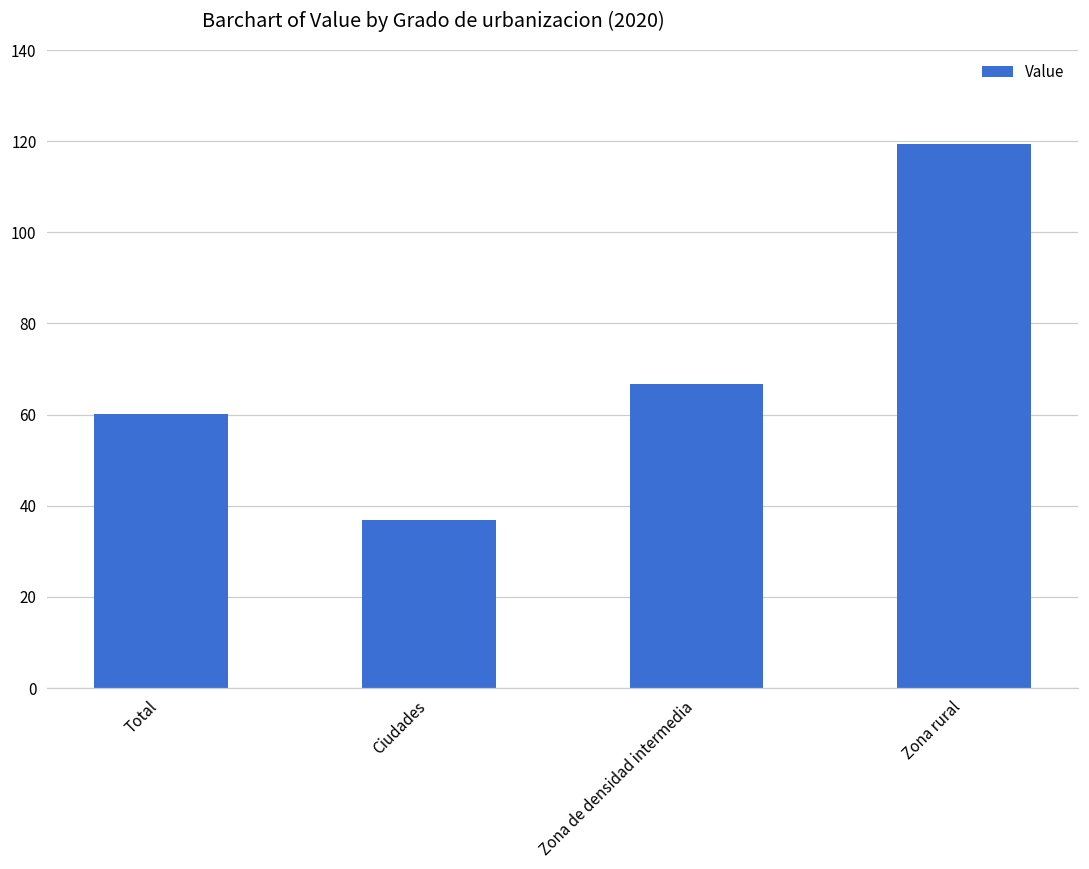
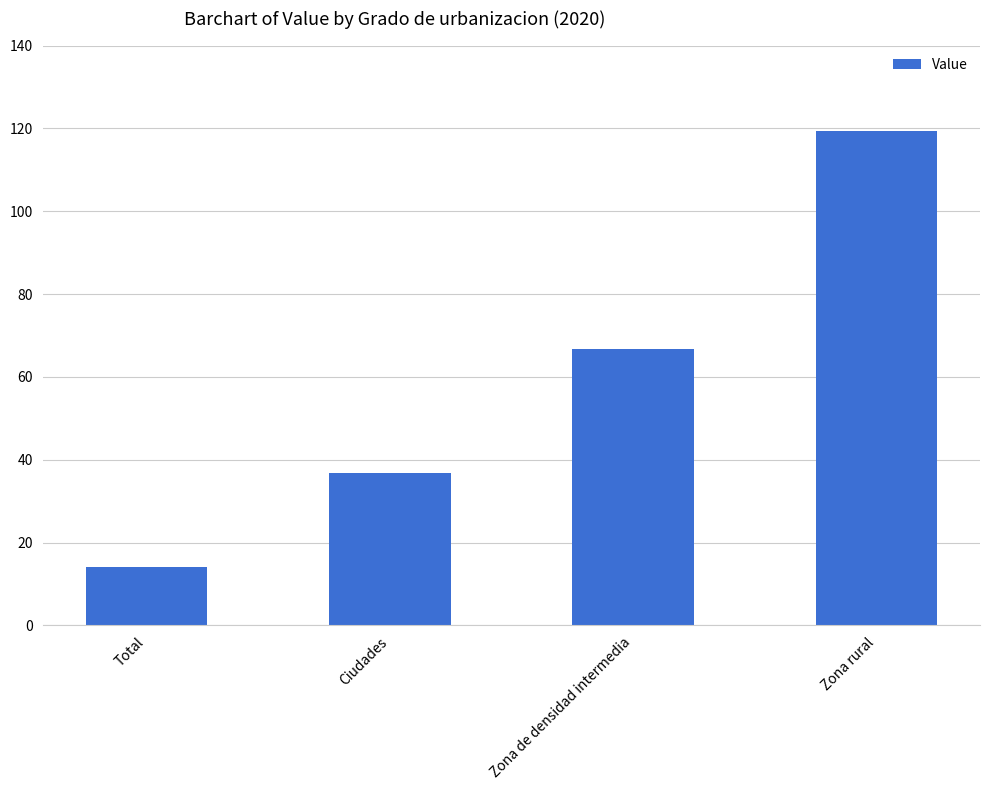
  {
-   "Total": 60,
+   "Total": 14,
    "Ciudades": 37,
    "Zona de densidad intermedia": 67,
    "Zona rural": 119
  }
